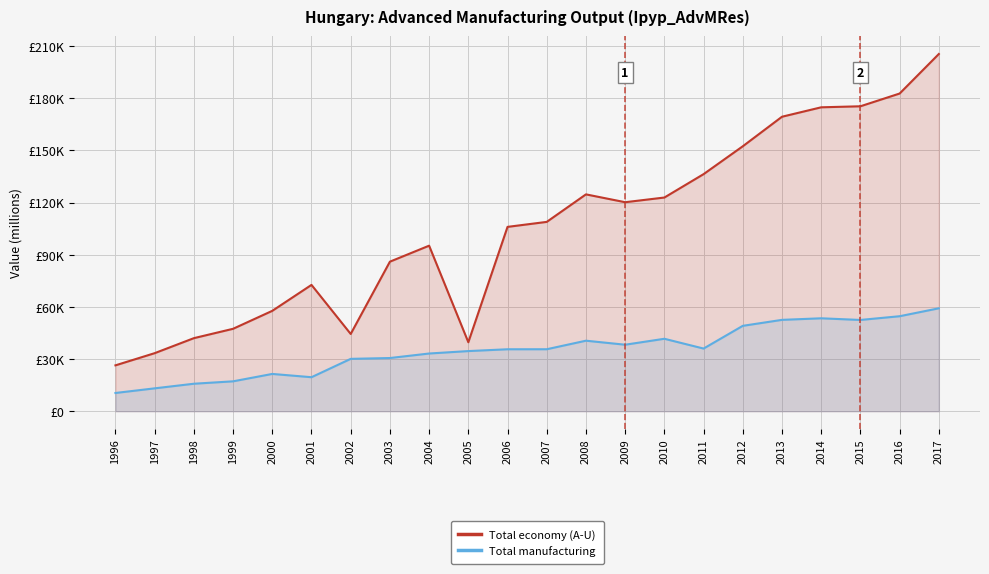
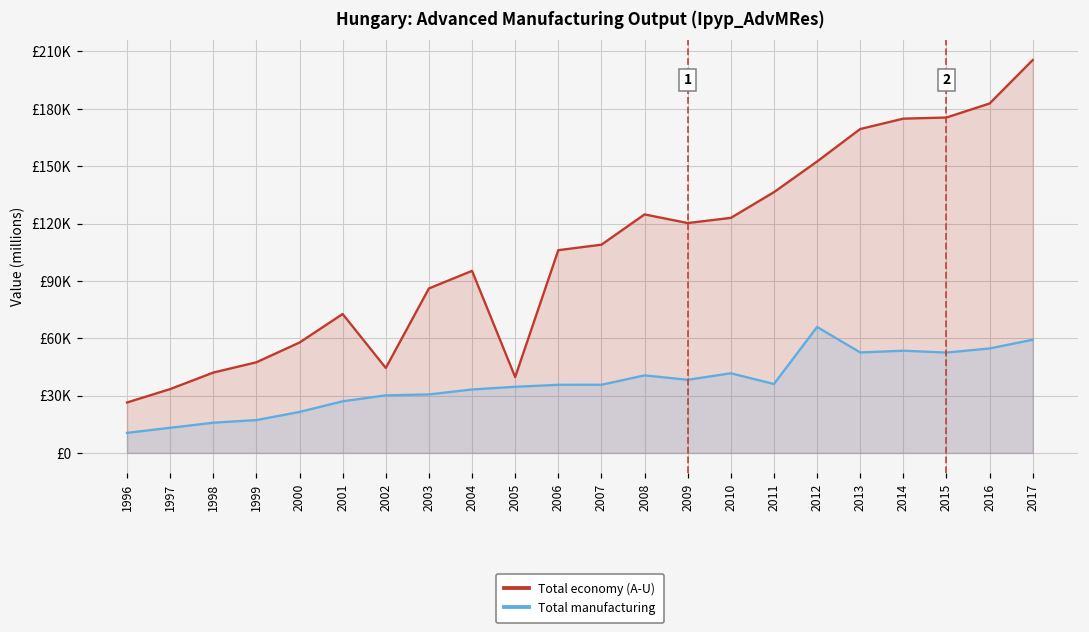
  {
    "Total economy (A-U)": {
      "1996": "£26000",
      "1997": "£33000",
      "1998": "£42000",
      "1999": "£47000",
      "2000": "£58000",
      "2001": "£73000",
      "2002": "£44000",
      "2003": "£86000",
      "2004": "£95000",
      "2005": "£40000",
      "2006": "£106000",
      "2007": "£109000",
      "2008": "£125000",
      "2009": "£120000",
      "2010": "£123000",
      "2011": "£136000",
      "2012": "£152000",
      "2013": "£169000",
      "2014": "£175000",
      "2015": "£175000",
      "2016": "£183000",
      "2017": "£206000"
    },
    "Total manufacturing": {
      "1996": "£10000",
      "1997": "£13000",
      "1998": "£16000",
      "1999": "£17000",
      "2000": "£21000",
-     "2001": "£20000",
+     "2001": "£27000",
      "2002": "£30000",
      "2003": "£31000",
      "2004": "£33000",
      "2005": "£35000",
      "2006": "£36000",
      "2007": "£36000",
      "2008": "£41000",
      "2009": "£38000",
      "2010": "£42000",
      "2011": "£36000",
-     "2012": "£49000",
+     "2012": "£66000",
      "2013": "£53000",
      "2014": "£53000",
      "2015": "£53000",
      "2016": "£55000",
      "2017": "£59000"
    }
  }
